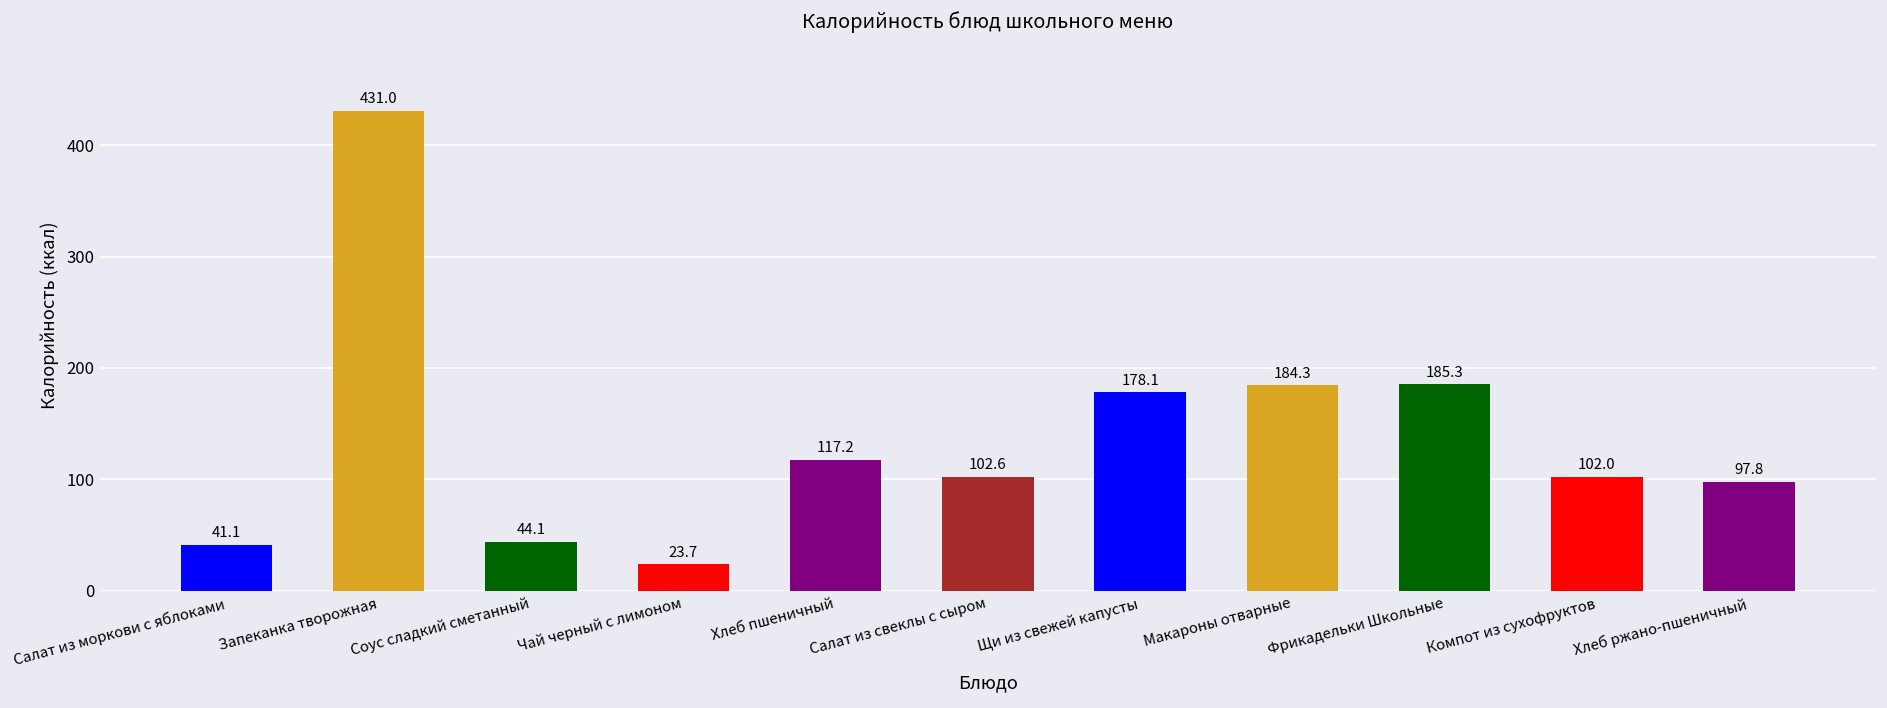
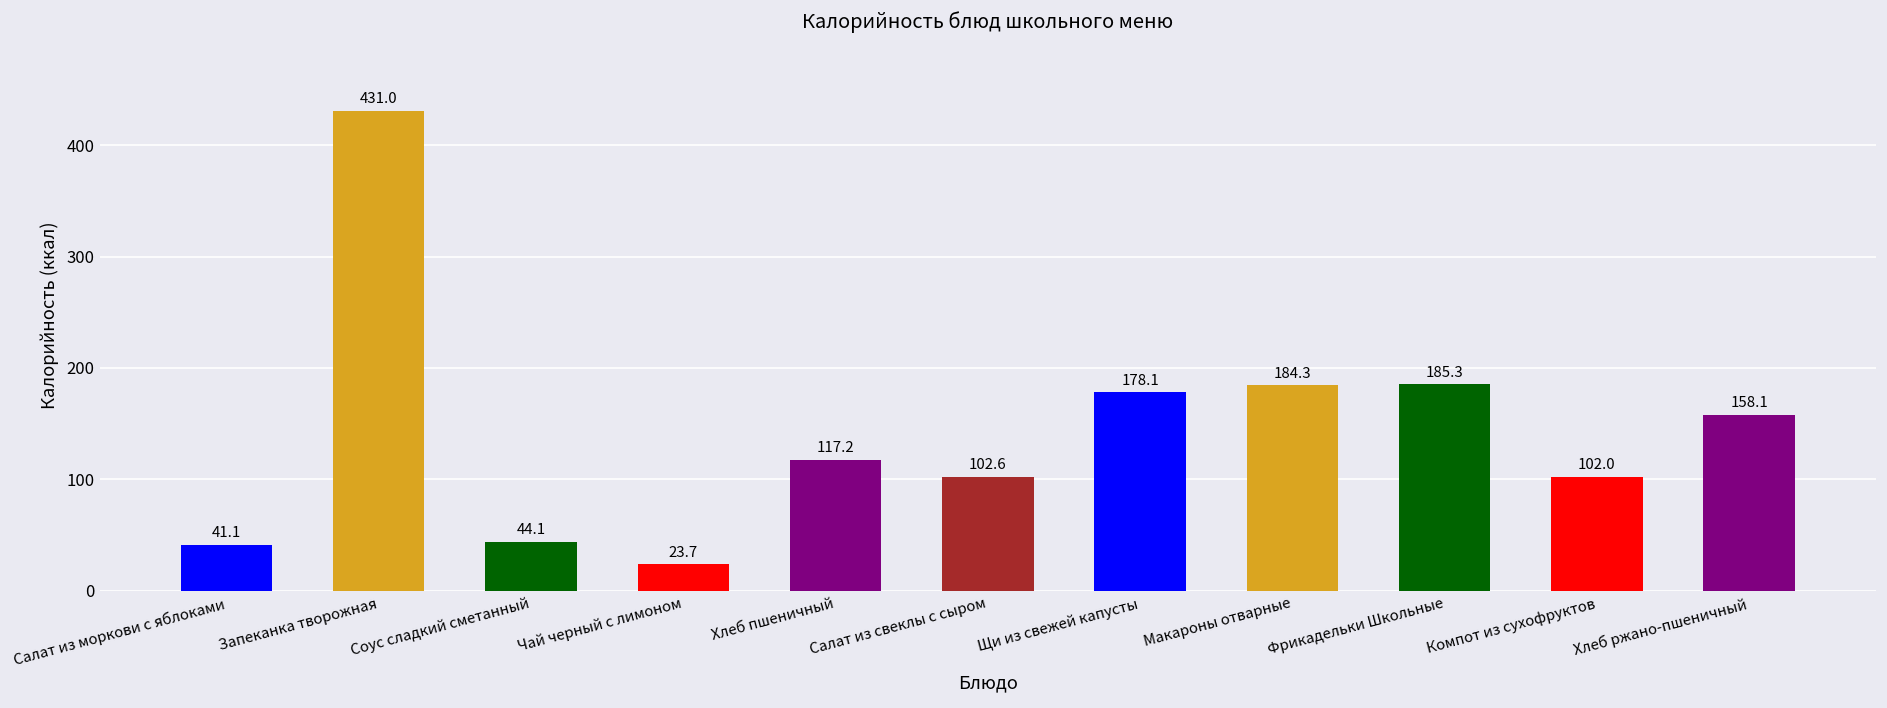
  {
    "Салат из моркови с яблоками": 41.1,
    "Запеканка творожная": 431.0,
    "Соус сладкий сметанный": 44.1,
    "Чай черный с лимоном": 23.7,
    "Хлеб пшеничный": 117.2,
    "Салат из свеклы с сыром": 102.6,
    "Щи из свежей капусты": 178.1,
    "Макароны отварные": 184.3,
    "Фрикадельки Школьные": 185.3,
    "Компот из сухофруктов": 102.0,
-   "Хлеб ржано-пшеничный": 97.8
+   "Хлеб ржано-пшеничный": 158.1
  }
